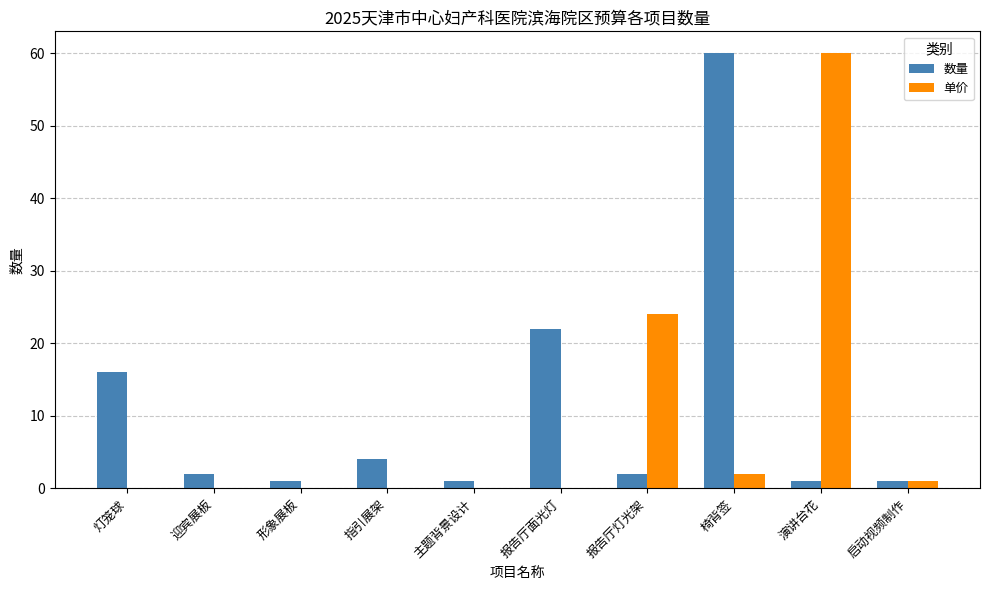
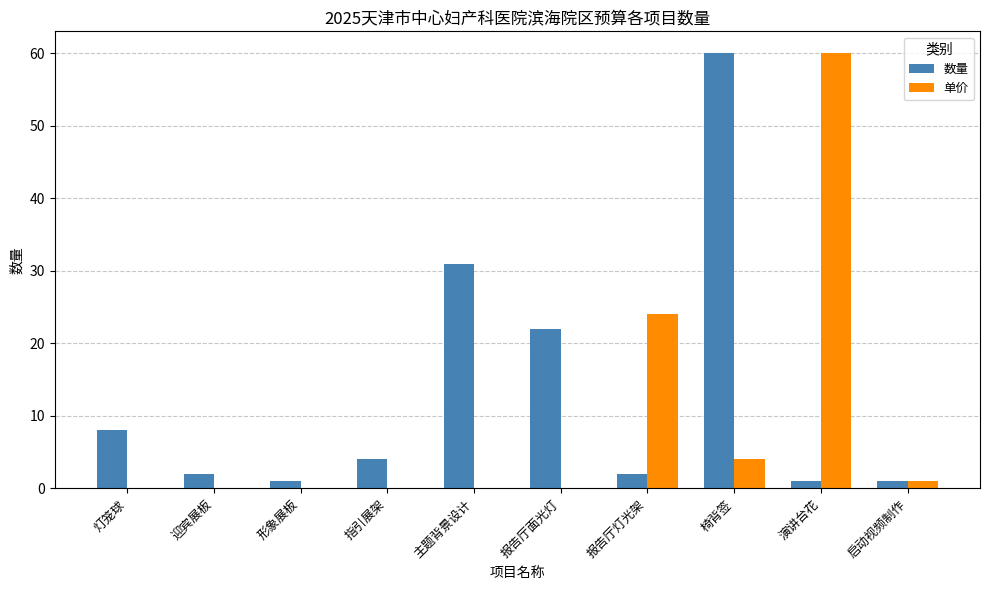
  {
    "数量": {
-     "灯笼球": 16,
+     "灯笼球": 8,
      "迎宾展板": 2,
      "形象展板": 1,
      "指引展架": 4,
-     "主题背景设计": 1,
+     "主题背景设计": 31,
      "报告厅面光灯": 22,
      "报告厅灯光架": 2,
      "椅背签": 60,
      "演讲台花": 1,
      "启动视频制作": 1
    },
    "单价": {
      "灯笼球": 0,
      "迎宾展板": 0,
      "形象展板": 0,
      "指引展架": 0,
      "主题背景设计": 0,
      "报告厅面光灯": 0,
      "报告厅灯光架": 24,
-     "椅背签": 2,
+     "椅背签": 4,
      "演讲台花": 60,
      "启动视频制作": 1
    }
  }
